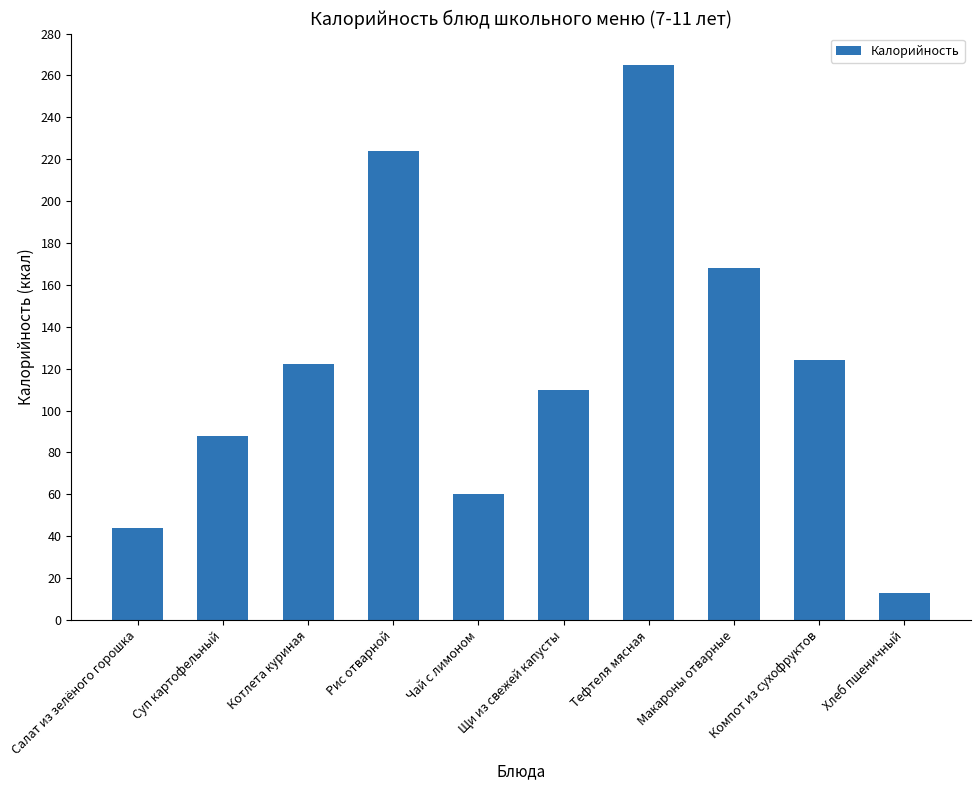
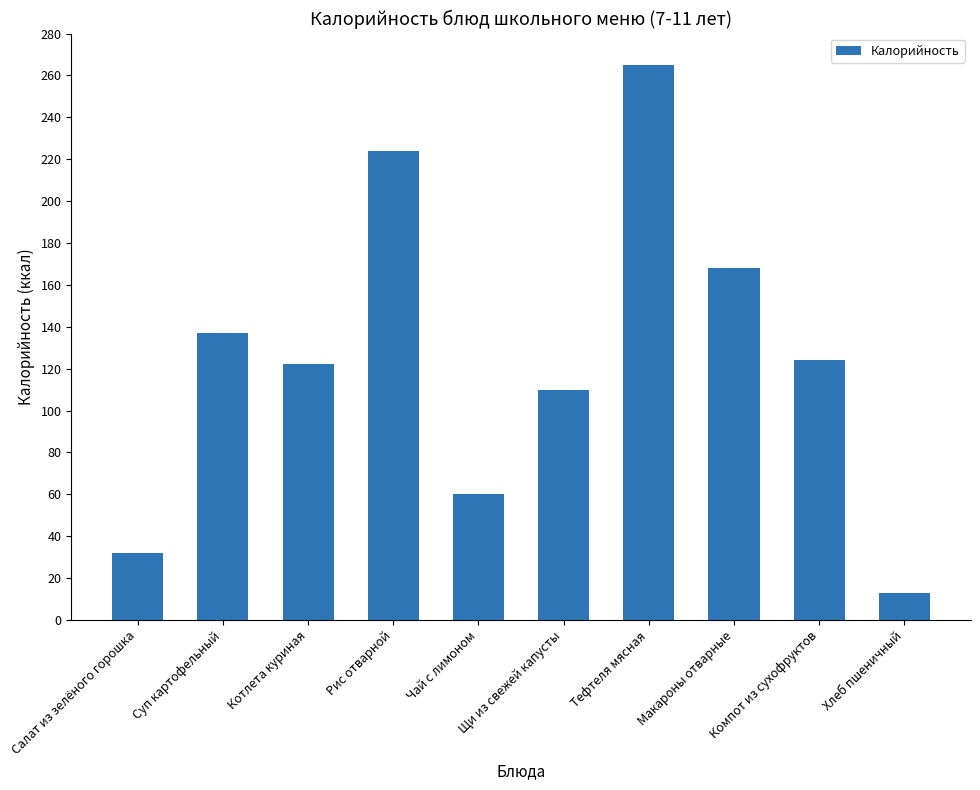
  {
-   "Салат из зелёного горошка": 44,
-   "Суп картофельный": 88,
+   "Салат из зелёного горошка": 32,
+   "Суп картофельный": 137,
    "Котлета куриная": 122,
    "Рис отварной": 224,
    "Чай с лимоном": 60,
    "Щи из свежей капусты": 110,
    "Тефтеля мясная": 265,
    "Макароны отварные": 168,
    "Компот из сухофруктов": 124,
    "Хлеб пшеничный": 13
  }
